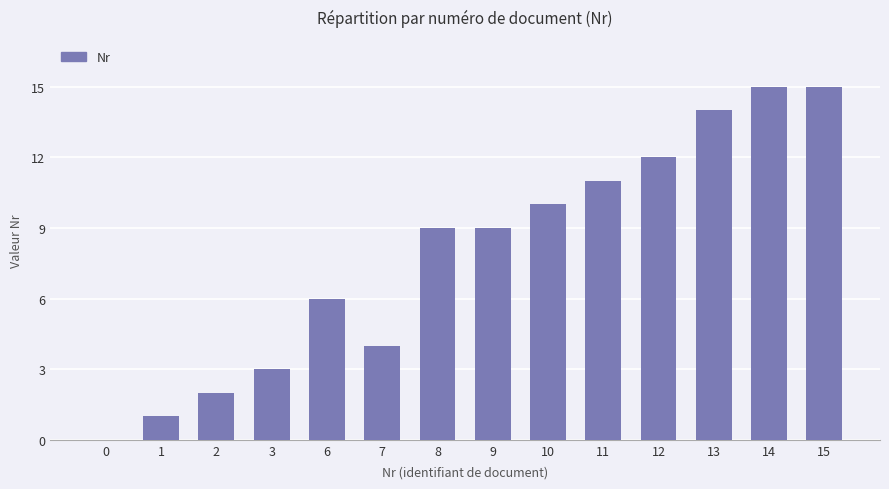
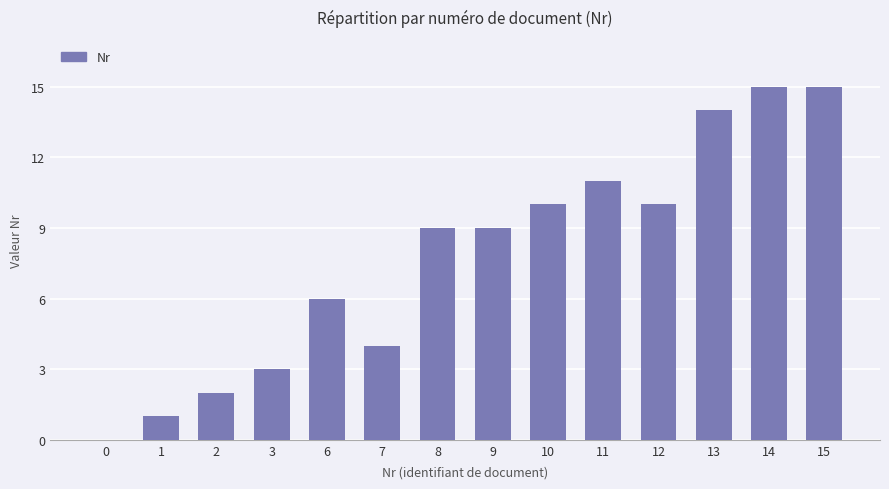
  {
    "0": 0,
    "1": 1,
    "2": 2,
    "3": 3,
    "6": 6,
    "7": 4,
    "8": 9,
    "9": 9,
    "10": 10,
    "11": 11,
-   "12": 12,
+   "12": 10,
    "13": 14,
    "14": 15,
    "15": 15
  }
